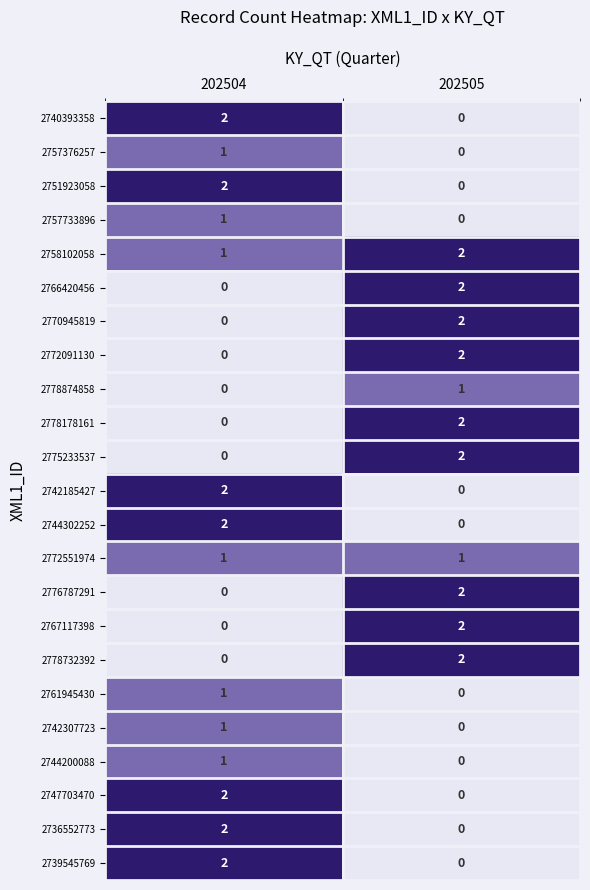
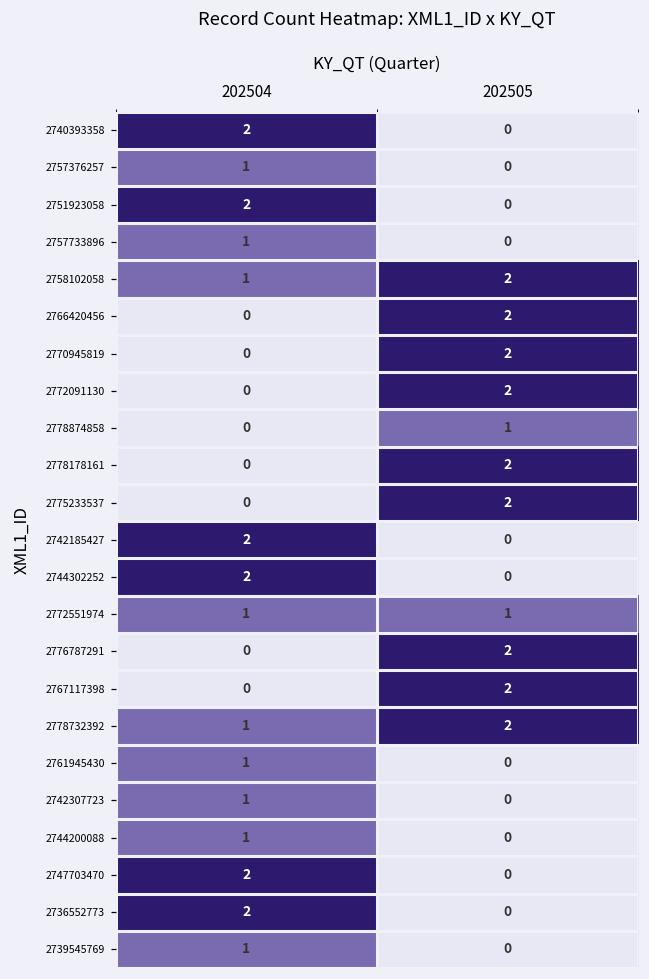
  {
    "2740393358": {
      "202504": 2,
      "202505": 0
    },
    "2757376257": {
      "202504": 1,
      "202505": 0
    },
    "2751923058": {
      "202504": 2,
      "202505": 0
    },
    "2757733896": {
      "202504": 1,
      "202505": 0
    },
    "2758102058": {
      "202504": 1,
      "202505": 2
    },
    "2766420456": {
      "202504": 0,
      "202505": 2
    },
    "2770945819": {
      "202504": 0,
      "202505": 2
    },
    "2772091130": {
      "202504": 0,
      "202505": 2
    },
    "2778874858": {
      "202504": 0,
      "202505": 1
    },
    "2778178161": {
      "202504": 0,
      "202505": 2
    },
    "2775233537": {
      "202504": 0,
      "202505": 2
    },
    "2742185427": {
      "202504": 2,
      "202505": 0
    },
    "2744302252": {
      "202504": 2,
      "202505": 0
    },
    "2772551974": {
      "202504": 1,
      "202505": 1
    },
    "2776787291": {
      "202504": 0,
      "202505": 2
    },
    "2767117398": {
      "202504": 0,
      "202505": 2
    },
    "2778732392": {
-     "202504": 0,
+     "202504": 1,
      "202505": 2
    },
    "2761945430": {
      "202504": 1,
      "202505": 0
    },
    "2742307723": {
      "202504": 1,
      "202505": 0
    },
    "2744200088": {
      "202504": 1,
      "202505": 0
    },
    "2747703470": {
      "202504": 2,
      "202505": 0
    },
    "2736552773": {
      "202504": 2,
      "202505": 0
    },
    "2739545769": {
-     "202504": 2,
+     "202504": 1,
      "202505": 0
    }
  }
